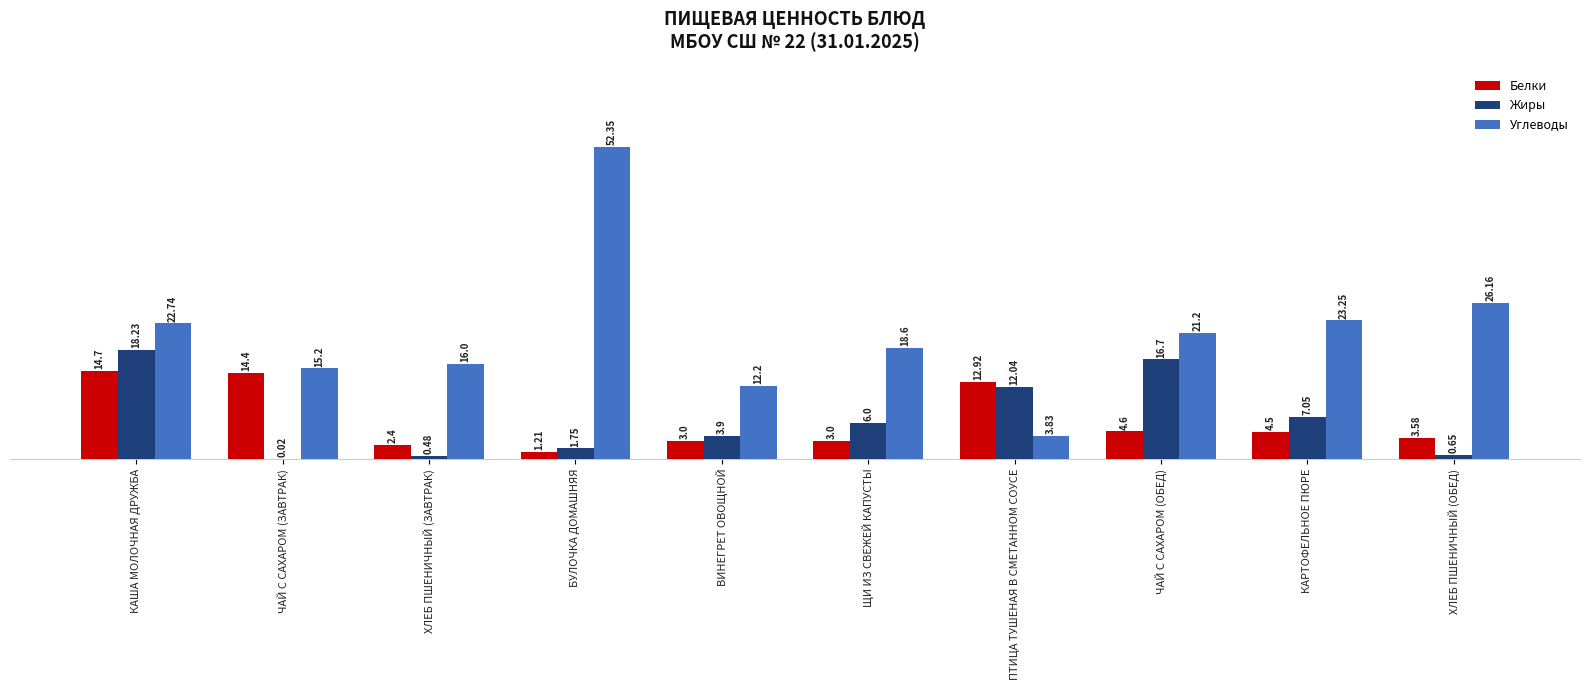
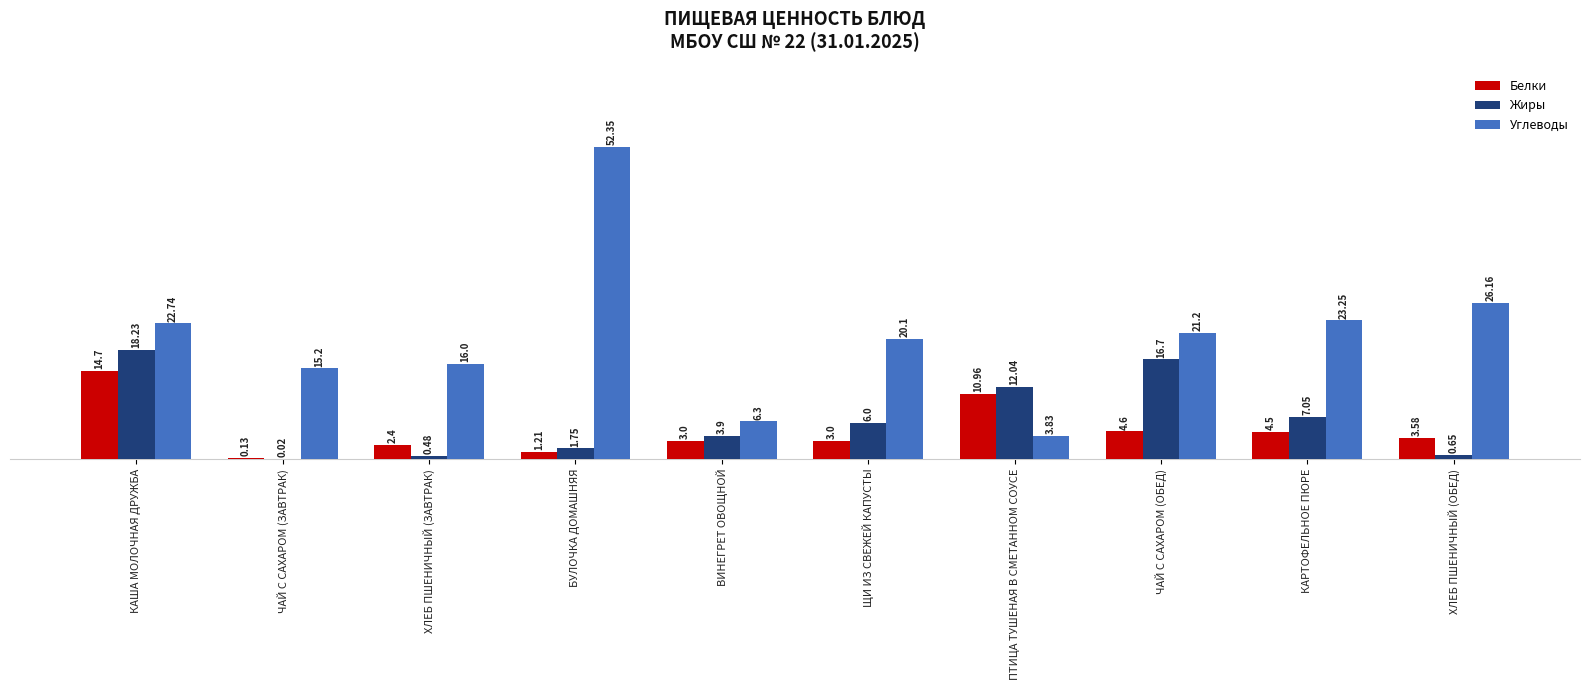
  {
    "Белки": {
      "КАША МОЛОЧНАЯ ДРУЖБА": 14.7,
-     "ЧАЙ С САХАРОМ (ЗАВТРАК)": 14.4,
+     "ЧАЙ С САХАРОМ (ЗАВТРАК)": 0.13,
      "ХЛЕБ ПШЕНИЧНЫЙ (ЗАВТРАК)": 2.4,
      "БУЛОЧКА ДОМАШНЯЯ": 1.21,
      "ВИНЕГРЕТ ОВОЩНОЙ": 3.0,
      "ЩИ ИЗ СВЕЖЕЙ КАПУСТЫ": 3.0,
-     "ПТИЦА ТУШЕНАЯ В СМЕТАННОМ СОУСЕ": 12.92,
+     "ПТИЦА ТУШЕНАЯ В СМЕТАННОМ СОУСЕ": 10.96,
      "ЧАЙ С САХАРОМ (ОБЕД)": 4.6,
      "КАРТОФЕЛЬНОЕ ПЮРЕ": 4.5,
      "ХЛЕБ ПШЕНИЧНЫЙ (ОБЕД)": 3.58
    },
    "Жиры": {
      "КАША МОЛОЧНАЯ ДРУЖБА": 18.23,
      "ЧАЙ С САХАРОМ (ЗАВТРАК)": 0.02,
      "ХЛЕБ ПШЕНИЧНЫЙ (ЗАВТРАК)": 0.48,
      "БУЛОЧКА ДОМАШНЯЯ": 1.75,
      "ВИНЕГРЕТ ОВОЩНОЙ": 3.9,
      "ЩИ ИЗ СВЕЖЕЙ КАПУСТЫ": 6.0,
      "ПТИЦА ТУШЕНАЯ В СМЕТАННОМ СОУСЕ": 12.04,
      "ЧАЙ С САХАРОМ (ОБЕД)": 16.7,
      "КАРТОФЕЛЬНОЕ ПЮРЕ": 7.05,
      "ХЛЕБ ПШЕНИЧНЫЙ (ОБЕД)": 0.65
    },
    "Углеводы": {
      "КАША МОЛОЧНАЯ ДРУЖБА": 22.74,
      "ЧАЙ С САХАРОМ (ЗАВТРАК)": 15.2,
      "ХЛЕБ ПШЕНИЧНЫЙ (ЗАВТРАК)": 16.0,
      "БУЛОЧКА ДОМАШНЯЯ": 52.35,
-     "ВИНЕГРЕТ ОВОЩНОЙ": 12.2,
-     "ЩИ ИЗ СВЕЖЕЙ КАПУСТЫ": 18.6,
+     "ВИНЕГРЕТ ОВОЩНОЙ": 6.3,
+     "ЩИ ИЗ СВЕЖЕЙ КАПУСТЫ": 20.1,
      "ПТИЦА ТУШЕНАЯ В СМЕТАННОМ СОУСЕ": 3.83,
      "ЧАЙ С САХАРОМ (ОБЕД)": 21.2,
      "КАРТОФЕЛЬНОЕ ПЮРЕ": 23.25,
      "ХЛЕБ ПШЕНИЧНЫЙ (ОБЕД)": 26.16
    }
  }
